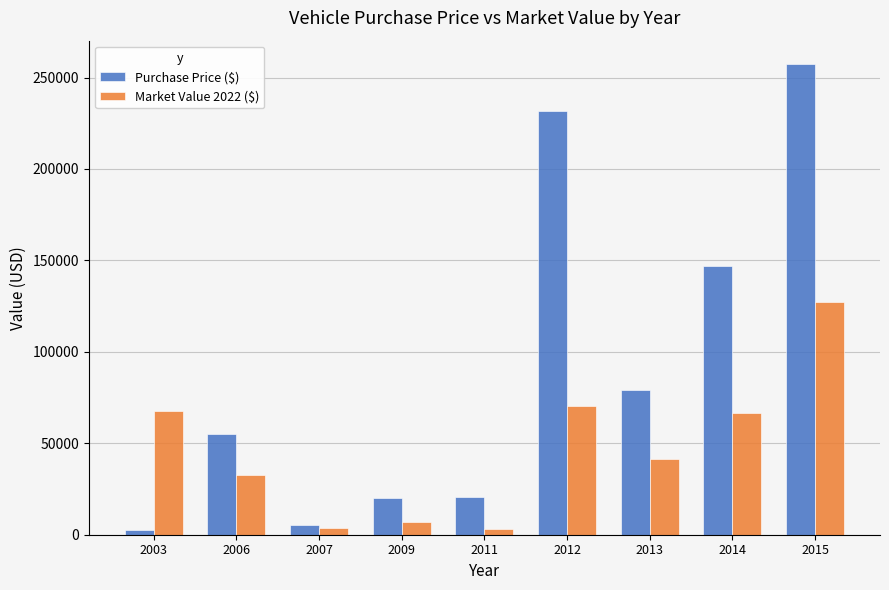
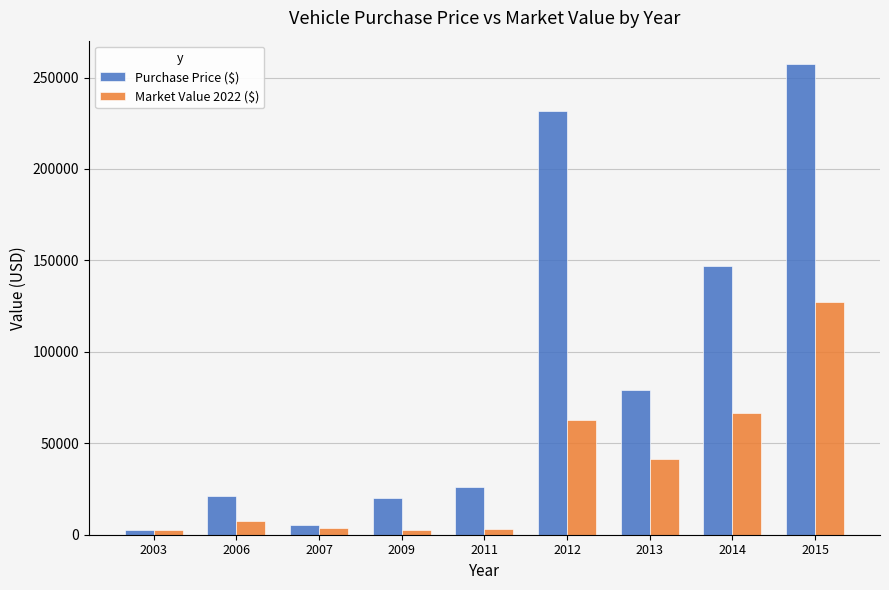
  {
    "Purchase Price ($)": {
      "2003": 3000,
-     "2006": 55000,
+     "2006": 21000,
      "2007": 5000,
      "2009": 20000,
-     "2011": 21000,
+     "2011": 26000,
      "2012": 232000,
      "2013": 79000,
      "2014": 147000,
      "2015": 257000
    },
    "Market Value 2022 ($)": {
-     "2003": 68000,
-     "2006": 33000,
+     "2003": 3000,
+     "2006": 8000,
      "2007": 4000,
-     "2009": 7000,
+     "2009": 2000,
      "2011": 3000,
-     "2012": 70000,
+     "2012": 63000,
      "2013": 41000,
      "2014": 67000,
      "2015": 127000
    }
  }
